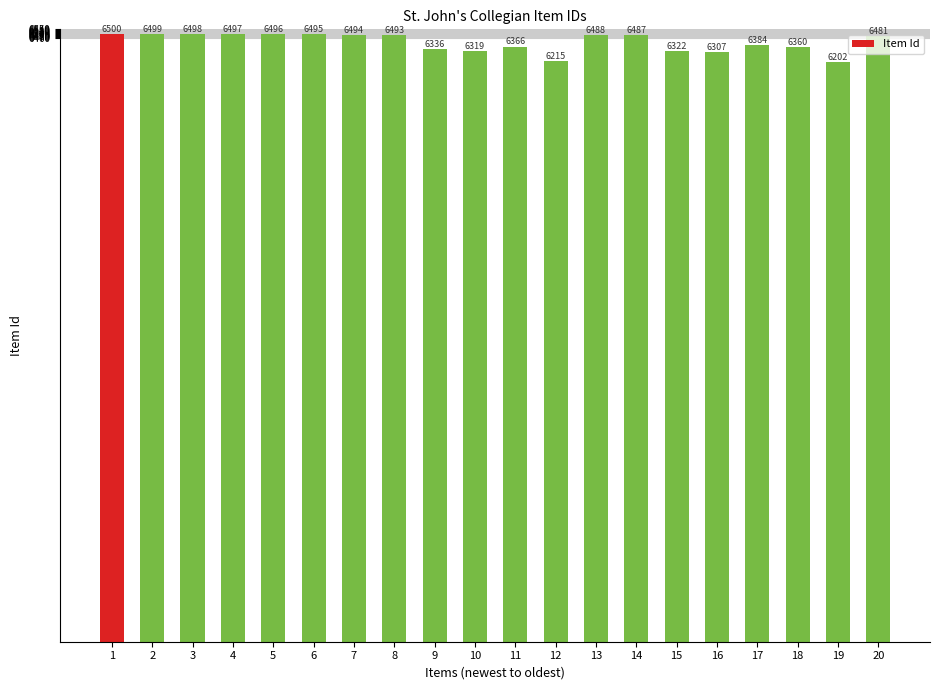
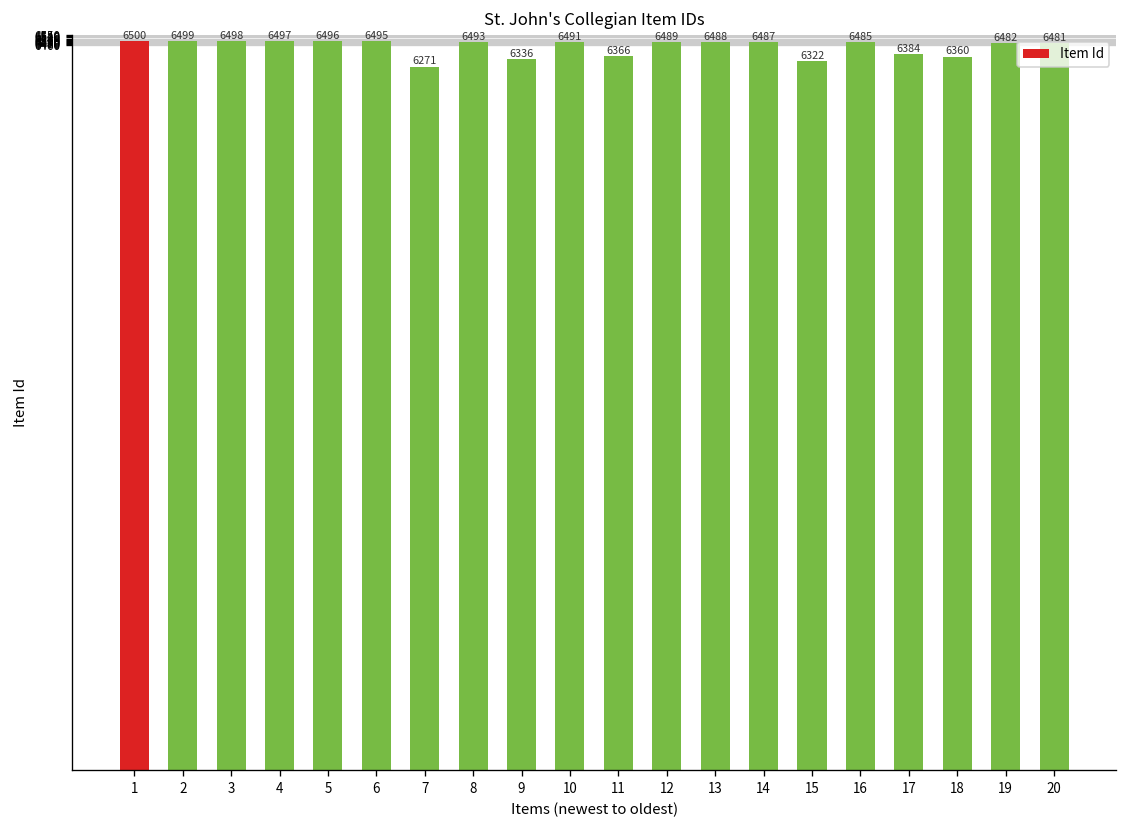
  {
    "1": 6500,
    "2": 6499,
    "3": 6498,
    "4": 6497,
    "5": 6496,
    "6": 6495,
-   "7": 6494,
+   "7": 6271,
    "8": 6493,
    "9": 6336,
-   "10": 6319,
+   "10": 6491,
    "11": 6366,
-   "12": 6215,
+   "12": 6489,
    "13": 6488,
    "14": 6487,
    "15": 6322,
-   "16": 6307,
+   "16": 6485,
    "17": 6384,
    "18": 6360,
-   "19": 6202
+   "19": 6482
  }
